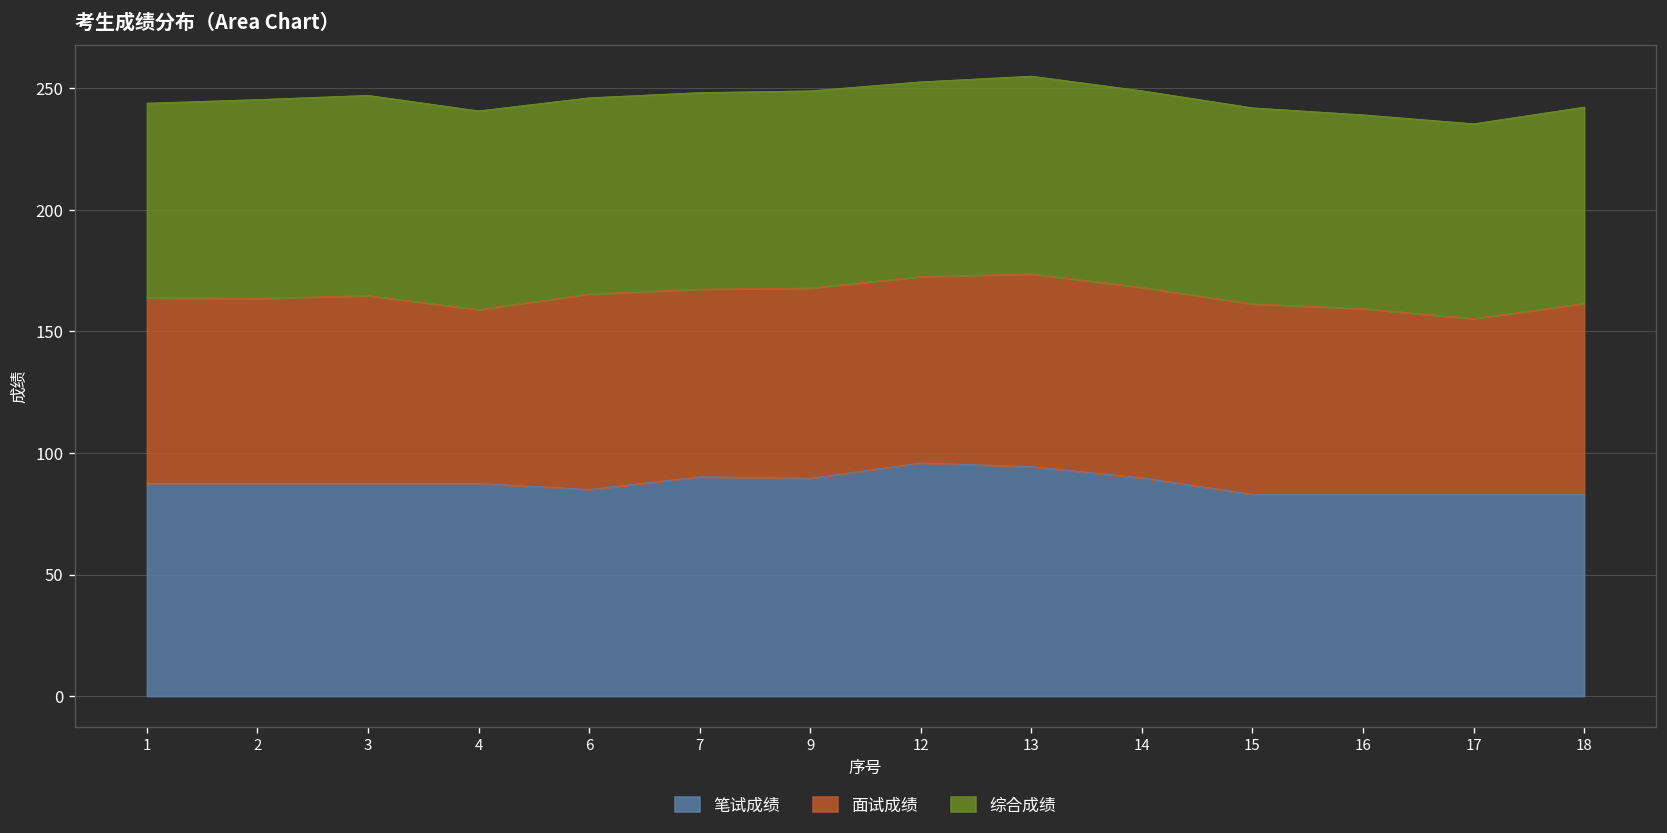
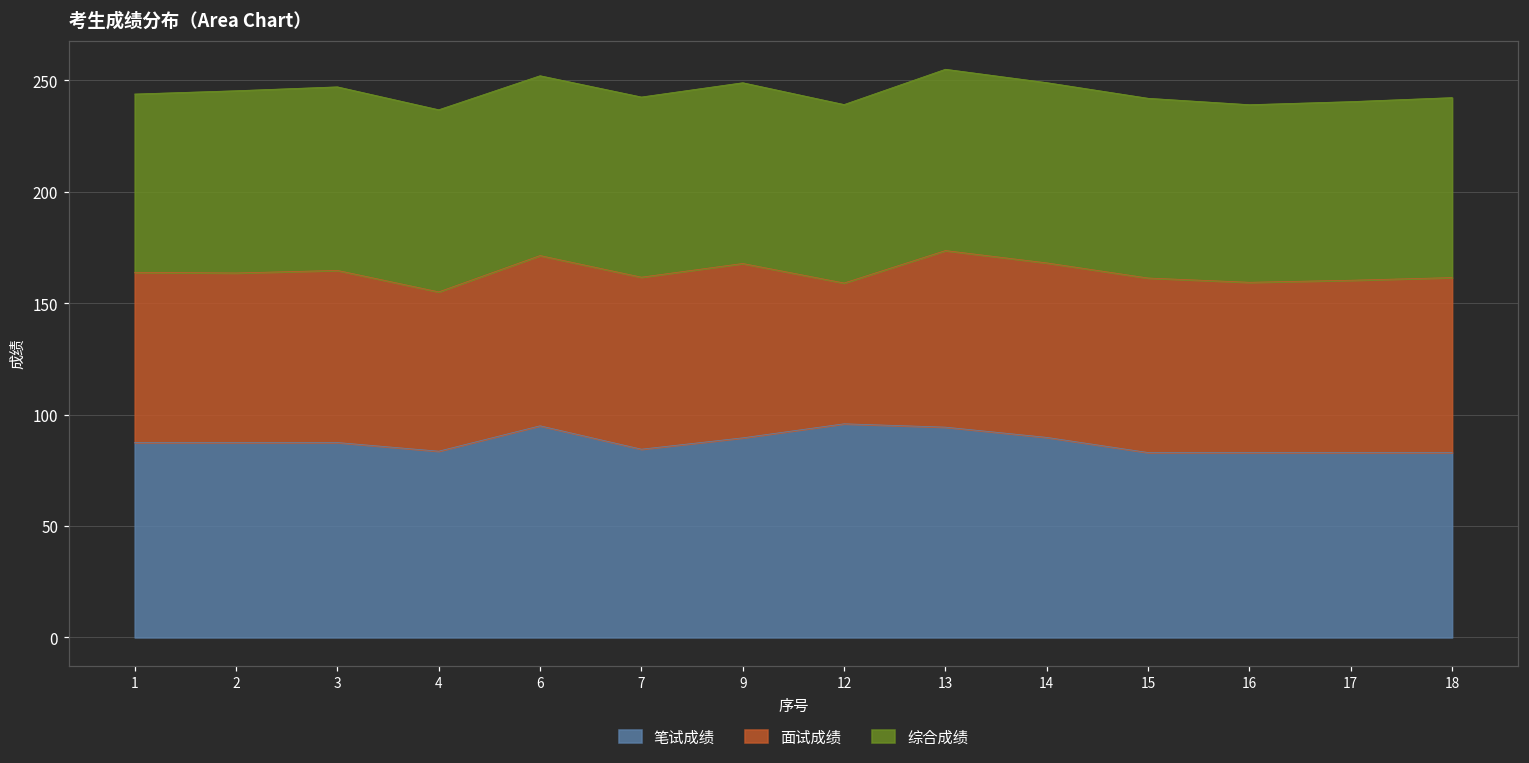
  {
    "笔试成绩": {
      "1": 88,
      "2": 88,
      "3": 88,
-     "4": 88,
-     "6": 85,
-     "7": 90,
+     "4": 84,
+     "6": 95,
+     "7": 85,
      "9": 90,
      "12": 96,
      "13": 94,
      "14": 90,
      "15": 83,
      "16": 83,
      "17": 83,
      "18": 83
    },
    "面试成绩": {
      "1": 76,
      "2": 76,
      "3": 77,
      "4": 72,
-     "6": 80,
+     "6": 76,
      "7": 77,
      "9": 78,
-     "12": 77,
+     "12": 63,
      "13": 79,
      "14": 78,
      "15": 78,
      "16": 76,
-     "17": 72,
+     "17": 77,
      "18": 79
    },
    "综合成绩": {
      "1": 80,
      "2": 82,
      "3": 82,
      "4": 82,
      "6": 81,
      "7": 81,
      "9": 81,
      "12": 80,
      "13": 81,
      "14": 81,
      "15": 81,
      "16": 80,
      "17": 80,
      "18": 81
    }
  }
